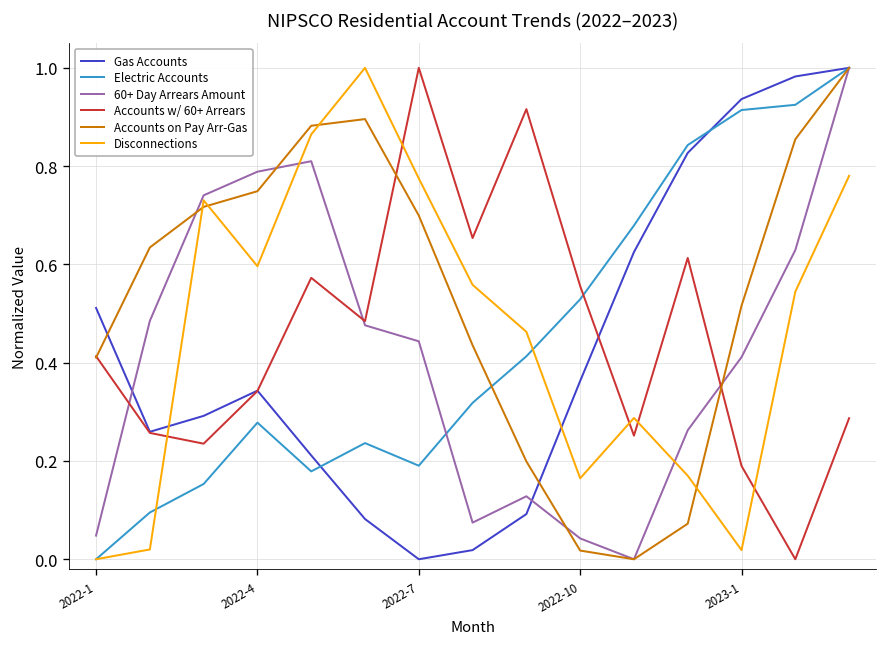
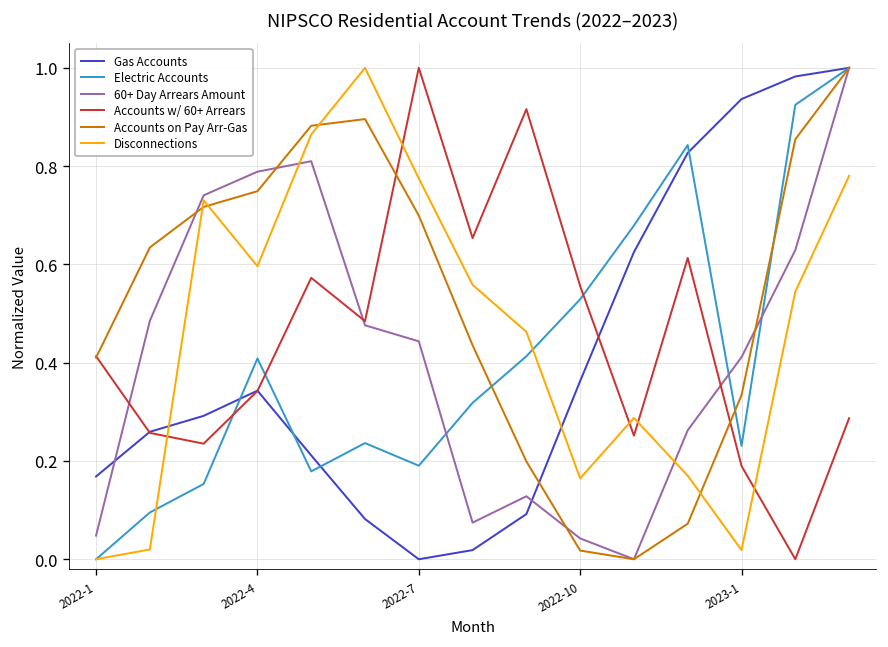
  {
    "Gas Accounts": {
-     "2022-1": 0.51,
+     "2022-1": 0.17,
      "2022-7": 0.00,
      "2022-10": 0.36,
      "2023-1": 0.94
    },
    "Electric Accounts": {
-     "2022-4": 0.28,
+     "2022-4": 0.41,
      "2022-7": 0.19,
      "2022-10": 0.53,
-     "2023-1": 0.91
+     "2023-1": 0.23
    },
    "60+ Day Arrears Amount": {
      "2022-1": 0.05,
      "2022-4": 0.79,
      "2022-7": 0.44,
      "2022-10": 0.04,
      "2023-1": 0.41
    },
    "Accounts w/ 60+ Arrears": {
      "2022-7": 1.00,
      "2022-10": 0.56,
      "2023-1": 0.19
    },
    "Accounts on Pay Arr-Gas": {
      "2022-4": 0.75,
      "2022-7": 0.70,
      "2022-10": 0.02,
-     "2023-1": 0.52
+     "2023-1": 0.33
    },
    "Disconnections": {
      "2022-4": 0.60,
      "2022-7": 0.77,
      "2022-10": 0.16,
      "2023-1": 0.02
    }
  }
